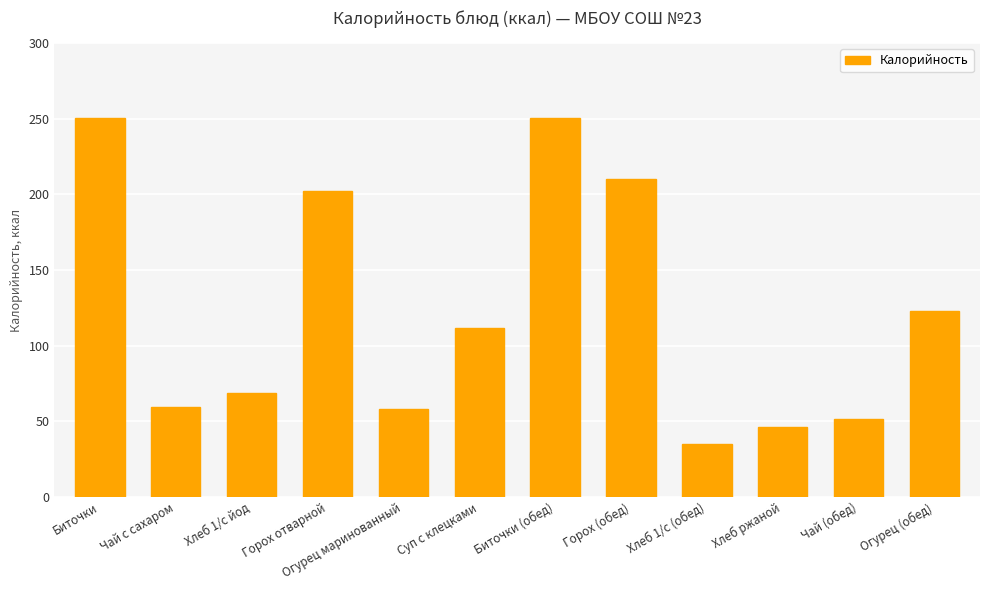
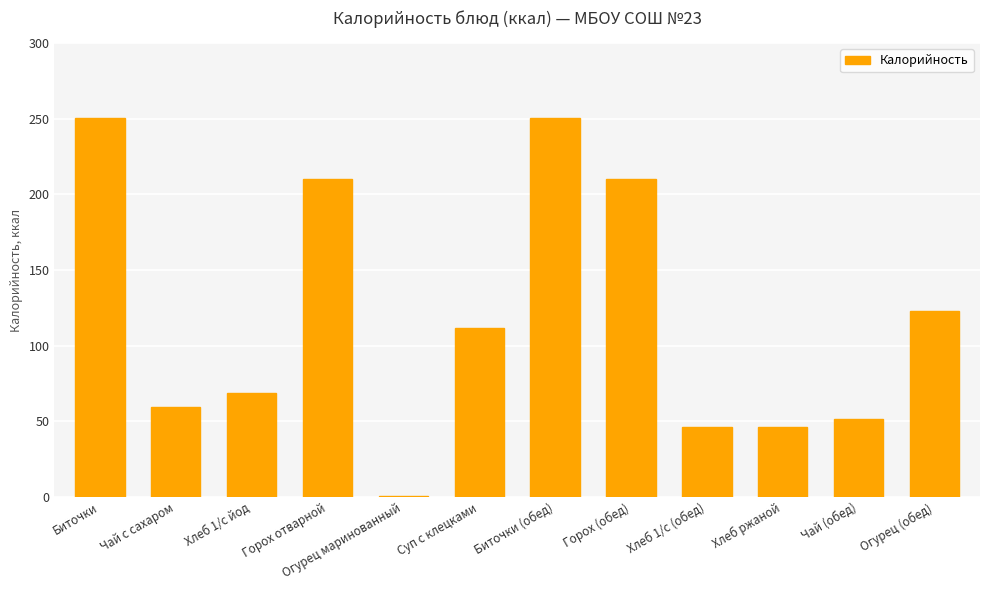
  {
    "Биточки": 251,
    "Чай с сахаром": 59,
    "Хлеб 1/с йод": 68,
-   "Горох отварной": 202,
-   "Огурец маринованный": 58,
+   "Горох отварной": 210,
+   "Огурец маринованный": 1,
    "Суп с клецками": 112,
    "Биточки (обед)": 251,
    "Горох (обед)": 210,
-   "Хлеб 1/с (обед)": 35,
+   "Хлеб 1/с (обед)": 46,
    "Хлеб ржаной": 46,
    "Чай (обед)": 51,
    "Огурец (обед)": 123
  }
